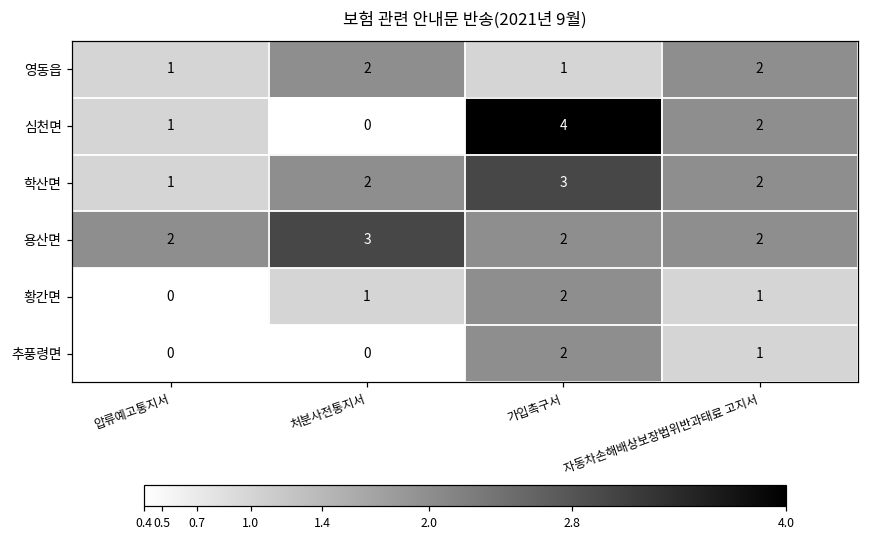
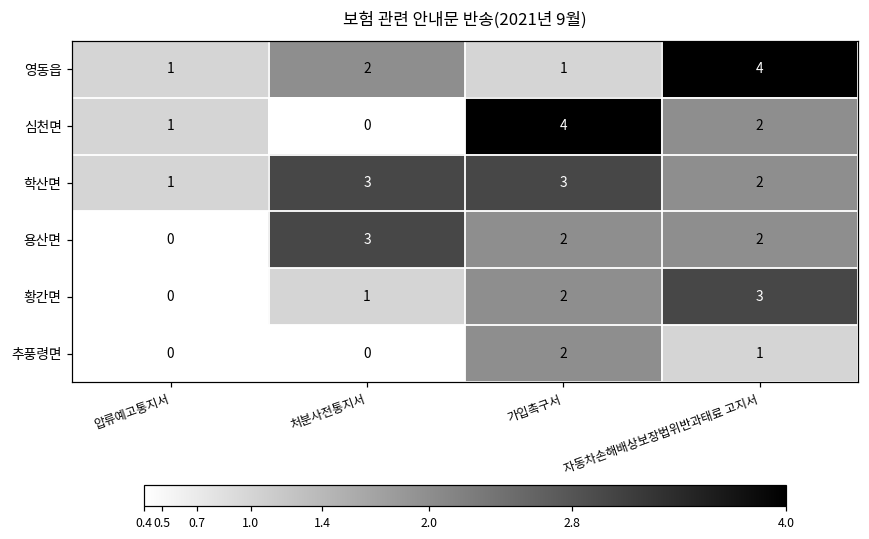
  {
    "영동읍": {
      "압류예고통지서": 1,
      "처분사전통지서": 2,
      "가입촉구서": 1,
-     "자동차손해배상보장법위반과태료 고지서": 2
+     "자동차손해배상보장법위반과태료 고지서": 4
    },
    "심천면": {
      "압류예고통지서": 1,
      "처분사전통지서": 0,
      "가입촉구서": 4,
      "자동차손해배상보장법위반과태료 고지서": 2
    },
    "학산면": {
      "압류예고통지서": 1,
-     "처분사전통지서": 2,
+     "처분사전통지서": 3,
      "가입촉구서": 3,
      "자동차손해배상보장법위반과태료 고지서": 2
    },
    "용산면": {
-     "압류예고통지서": 2,
+     "압류예고통지서": 0,
      "처분사전통지서": 3,
      "가입촉구서": 2,
      "자동차손해배상보장법위반과태료 고지서": 2
    },
    "황간면": {
      "압류예고통지서": 0,
      "처분사전통지서": 1,
      "가입촉구서": 2,
-     "자동차손해배상보장법위반과태료 고지서": 1
+     "자동차손해배상보장법위반과태료 고지서": 3
    },
    "추풍령면": {
      "압류예고통지서": 0,
      "처분사전통지서": 0,
      "가입촉구서": 2,
      "자동차손해배상보장법위반과태료 고지서": 1
    }
  }
